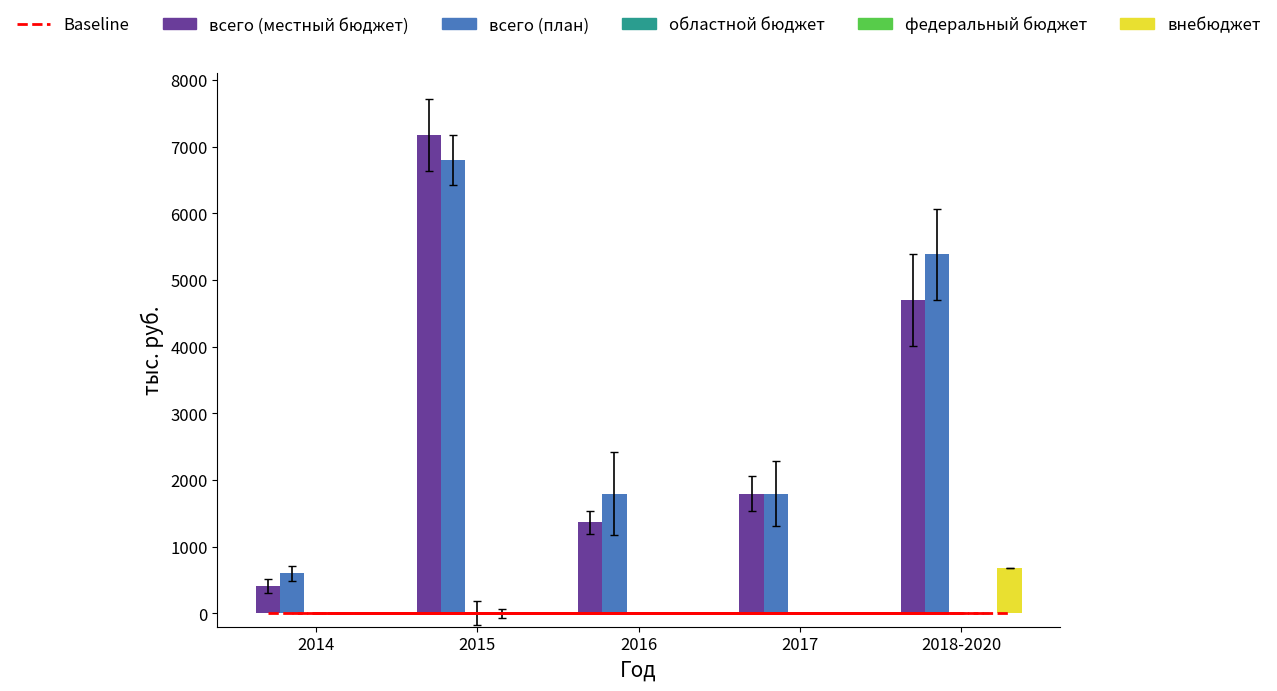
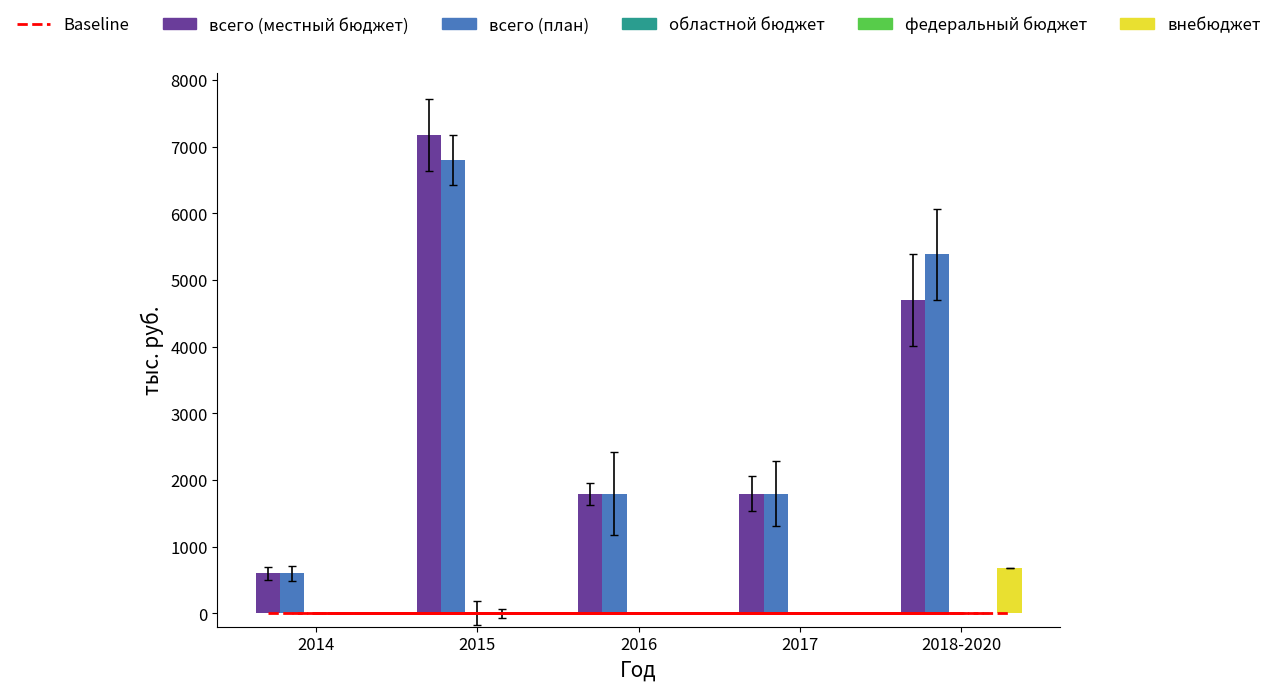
  {
    "всего (местный бюджет)": {
-     "2014": 400,
+     "2014": 600,
      "2015": 7200,
-     "2016": 1400,
+     "2016": 1800,
      "2017": 1800,
      "2018-2020": 4700
    },
    "федеральный бюджет": {
      "2014": 0,
      "2015": 0,
      "2016": 0,
      "2017": 0,
      "2018-2020": 0
    },
    "внебюджет": {
      "2014": 0,
      "2015": 0,
      "2016": 0,
      "2017": 0,
      "2018-2020": 700
    }
  }
